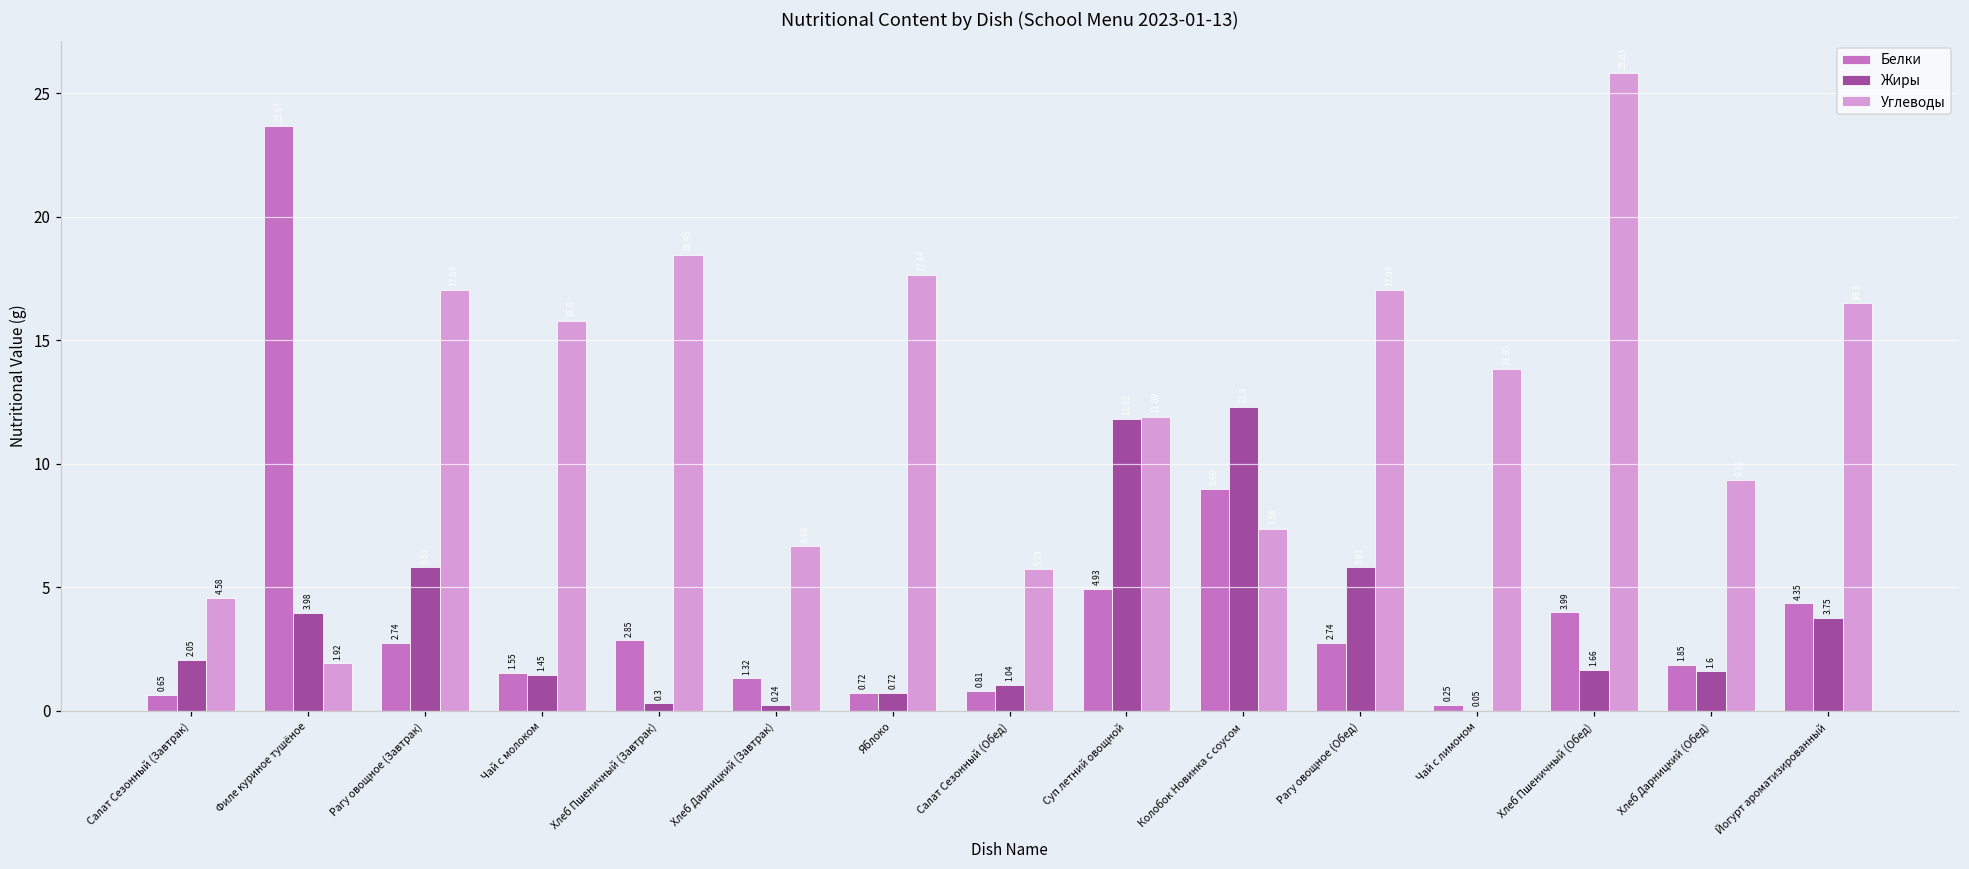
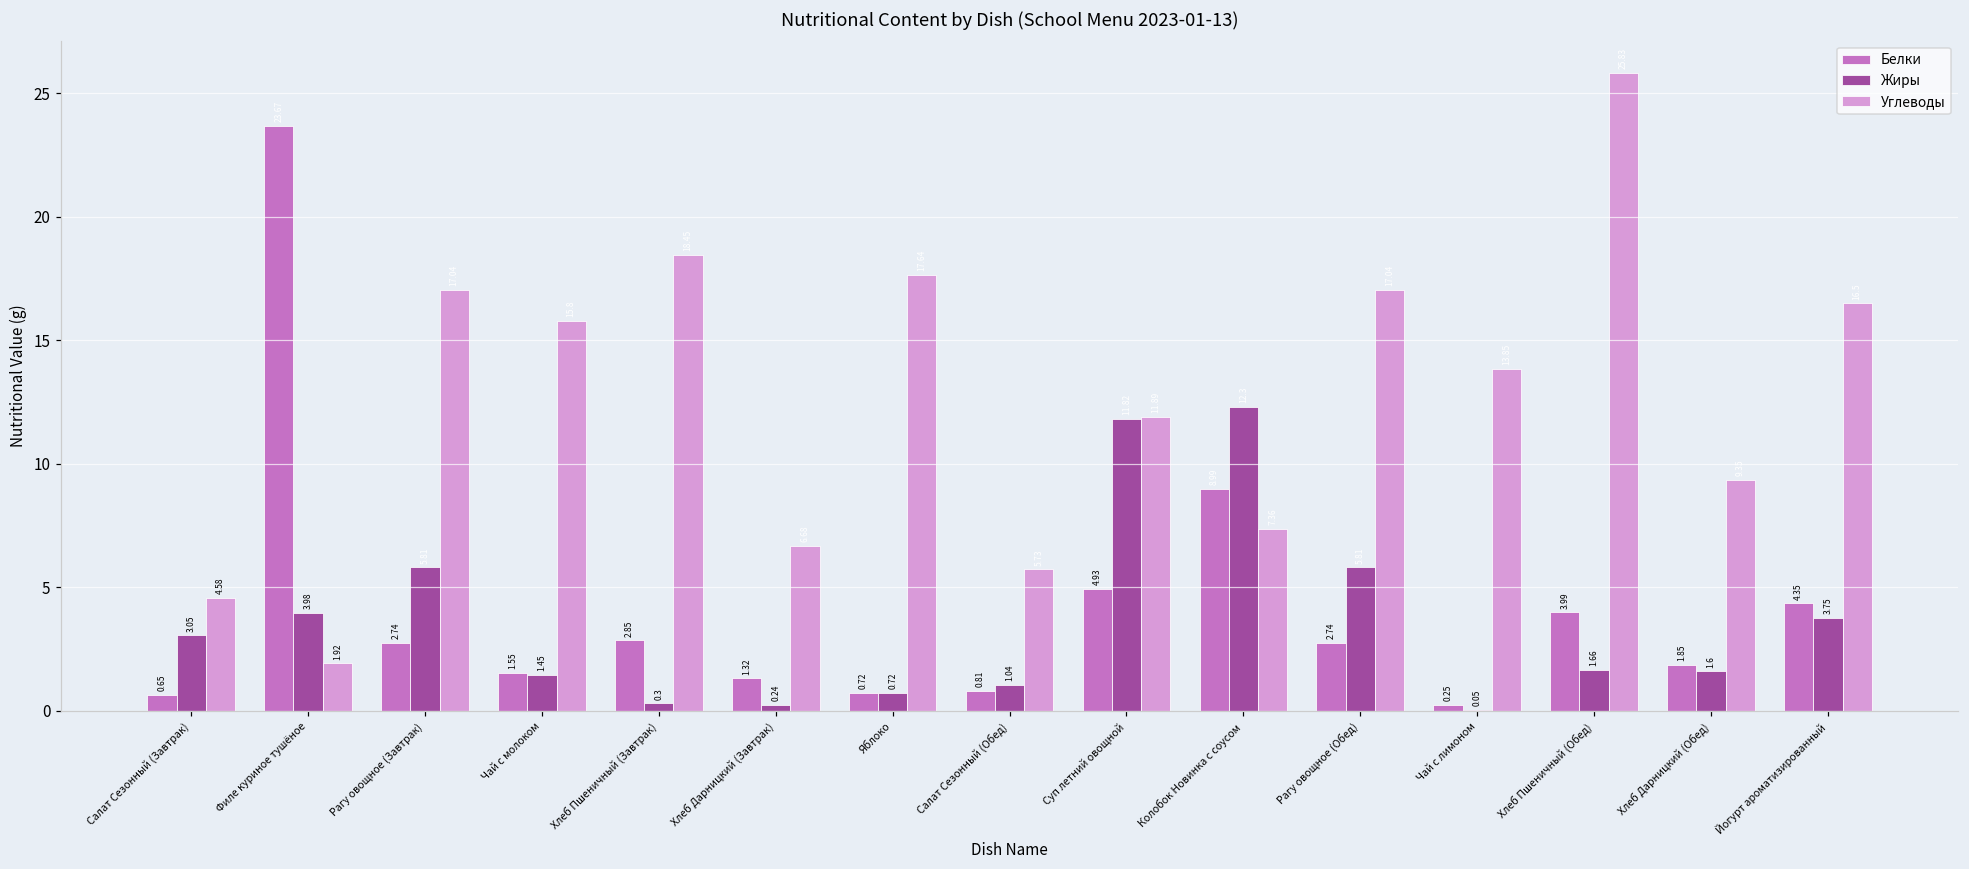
  {
    "Жиры": {
-     "Салат Сезонный (Завтрак)": 2.05,
+     "Салат Сезонный (Завтрак)": 3.05,
      "Филе куриное тушёное": 3.98,
      "Чай с молоком": 1.45,
      "Хлеб Пшеничный (Завтрак)": 0.3,
      "Хлеб Дарницкий (Завтрак)": 0.24,
      "Яблоко": 0.72,
      "Салат Сезонный (Обед)": 1.04,
      "Чай с лимоном": 0.05,
      "Хлеб Пшеничный (Обед)": 1.66,
      "Хлеб Дарницкий (Обед)": 1.6,
      "Йогурт ароматизированный": 3.75
    }
  }
